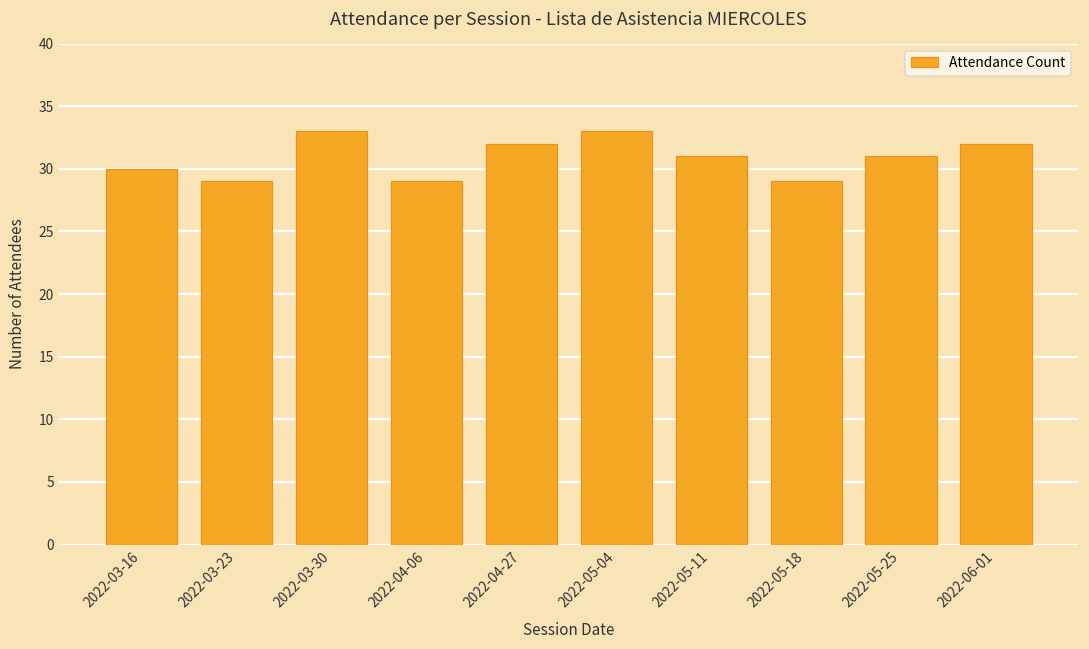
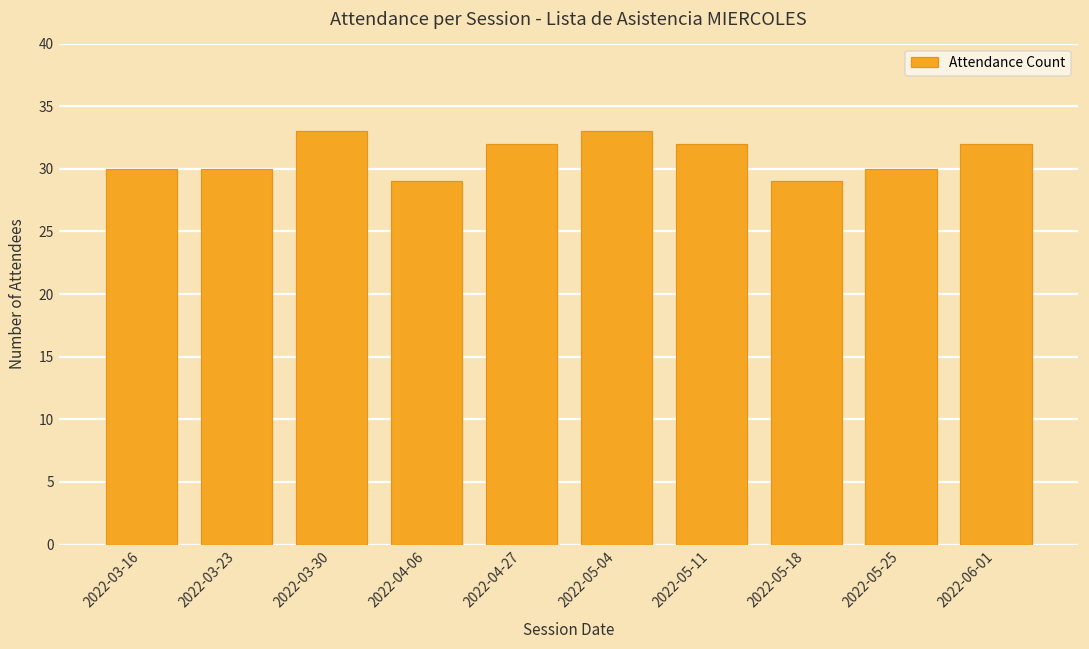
  {
    "2022-03-16": 30,
-   "2022-03-23": 29,
+   "2022-03-23": 30,
    "2022-03-30": 33,
    "2022-04-06": 29,
    "2022-04-27": 32,
    "2022-05-04": 33,
-   "2022-05-11": 31,
+   "2022-05-11": 32,
    "2022-05-18": 29,
-   "2022-05-25": 31,
+   "2022-05-25": 30,
    "2022-06-01": 32
  }
